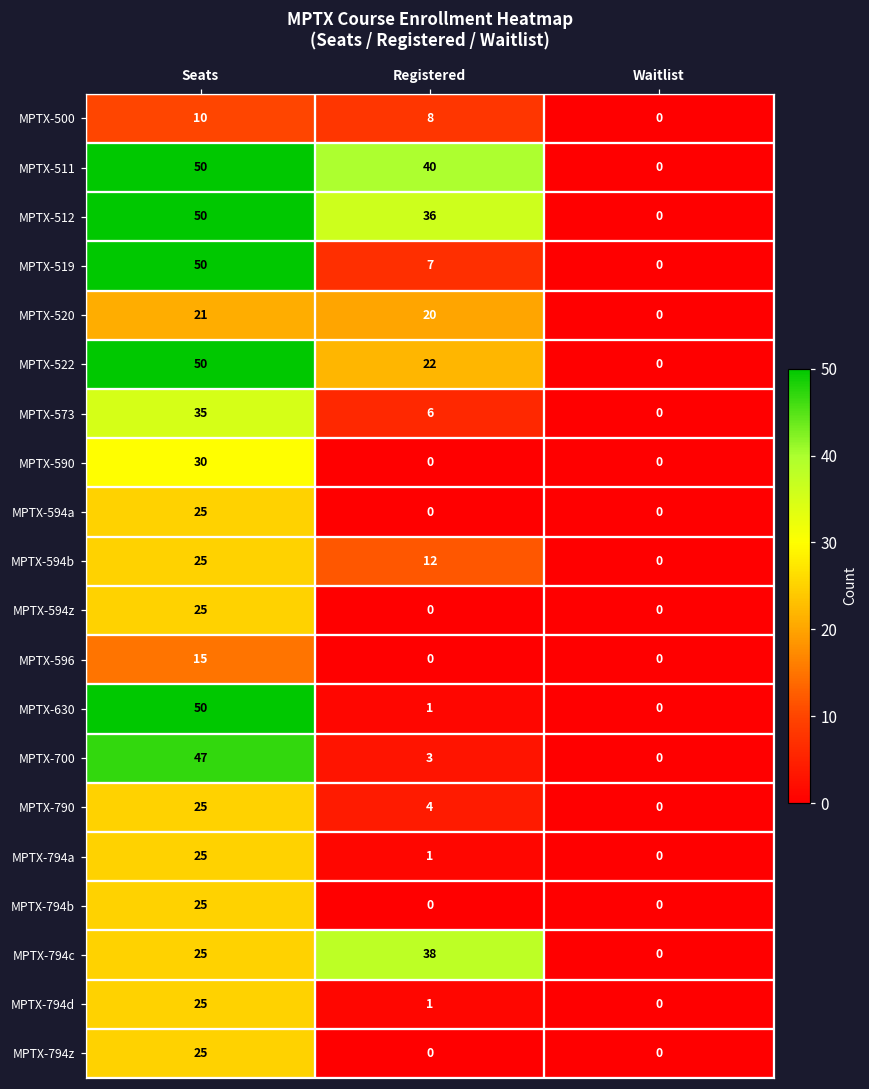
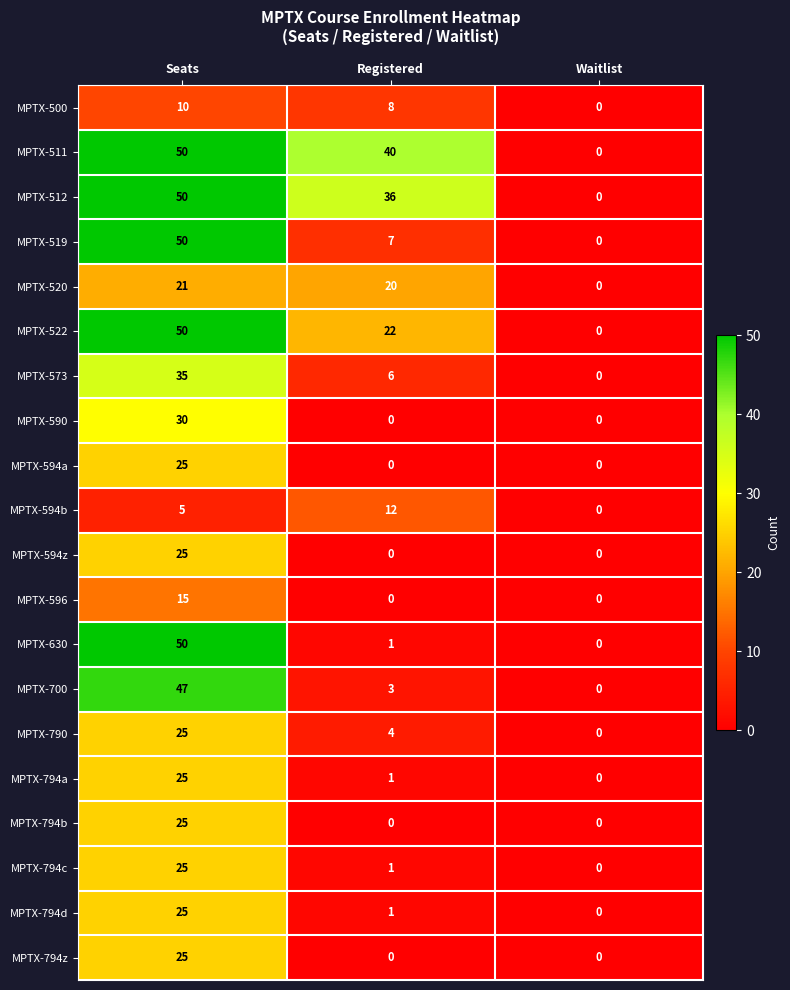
  {
    "MPTX-500": {
      "Seats": 10,
      "Registered": 8,
      "Waitlist": 0
    },
    "MPTX-511": {
      "Seats": 50,
      "Registered": 40,
      "Waitlist": 0
    },
    "MPTX-512": {
      "Seats": 50,
      "Registered": 36,
      "Waitlist": 0
    },
    "MPTX-519": {
      "Seats": 50,
      "Registered": 7,
      "Waitlist": 0
    },
    "MPTX-520": {
      "Seats": 21,
      "Registered": 20,
      "Waitlist": 0
    },
    "MPTX-522": {
      "Seats": 50,
      "Registered": 22,
      "Waitlist": 0
    },
    "MPTX-573": {
      "Seats": 35,
      "Registered": 6,
      "Waitlist": 0
    },
    "MPTX-590": {
      "Seats": 30,
      "Registered": 0,
      "Waitlist": 0
    },
    "MPTX-594a": {
      "Seats": 25,
      "Registered": 0,
      "Waitlist": 0
    },
    "MPTX-594b": {
-     "Seats": 25,
+     "Seats": 5,
      "Registered": 12,
      "Waitlist": 0
    },
    "MPTX-594z": {
      "Seats": 25,
      "Registered": 0,
      "Waitlist": 0
    },
    "MPTX-596": {
      "Seats": 15,
      "Registered": 0,
      "Waitlist": 0
    },
    "MPTX-630": {
      "Seats": 50,
      "Registered": 1,
      "Waitlist": 0
    },
    "MPTX-700": {
      "Seats": 47,
      "Registered": 3,
      "Waitlist": 0
    },
    "MPTX-790": {
      "Seats": 25,
      "Registered": 4,
      "Waitlist": 0
    },
    "MPTX-794a": {
      "Seats": 25,
      "Registered": 1,
      "Waitlist": 0
    },
    "MPTX-794b": {
      "Seats": 25,
      "Registered": 0,
      "Waitlist": 0
    },
    "MPTX-794c": {
      "Seats": 25,
-     "Registered": 38,
+     "Registered": 1,
      "Waitlist": 0
    },
    "MPTX-794d": {
      "Seats": 25,
      "Registered": 1,
      "Waitlist": 0
    },
    "MPTX-794z": {
      "Seats": 25,
      "Registered": 0,
      "Waitlist": 0
    }
  }
